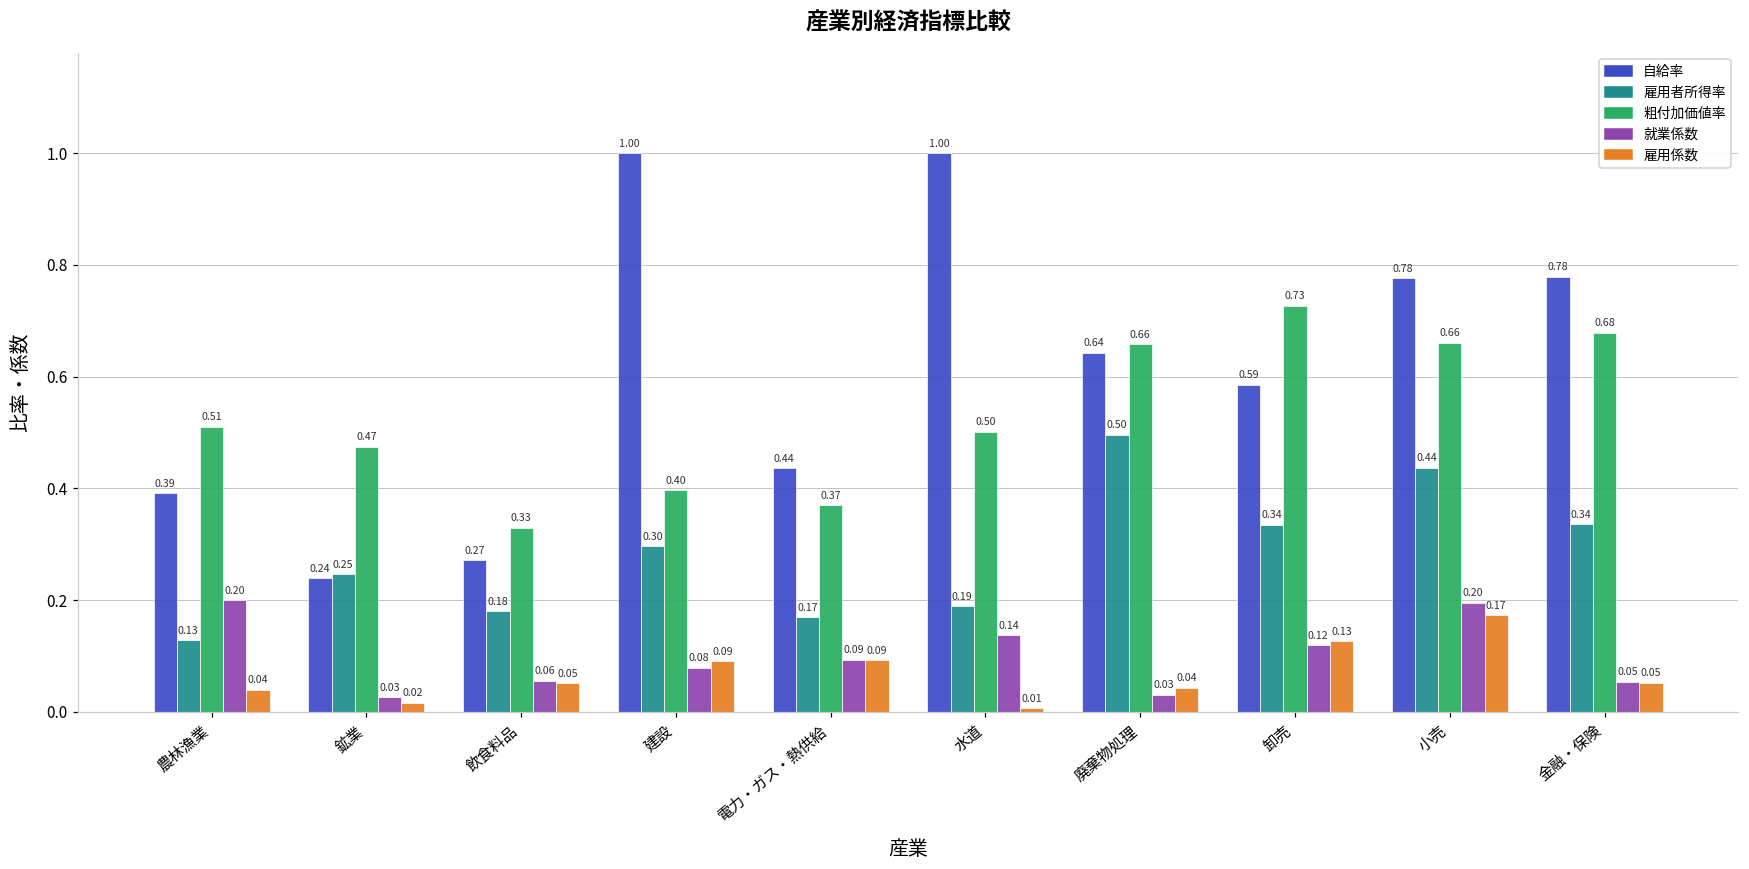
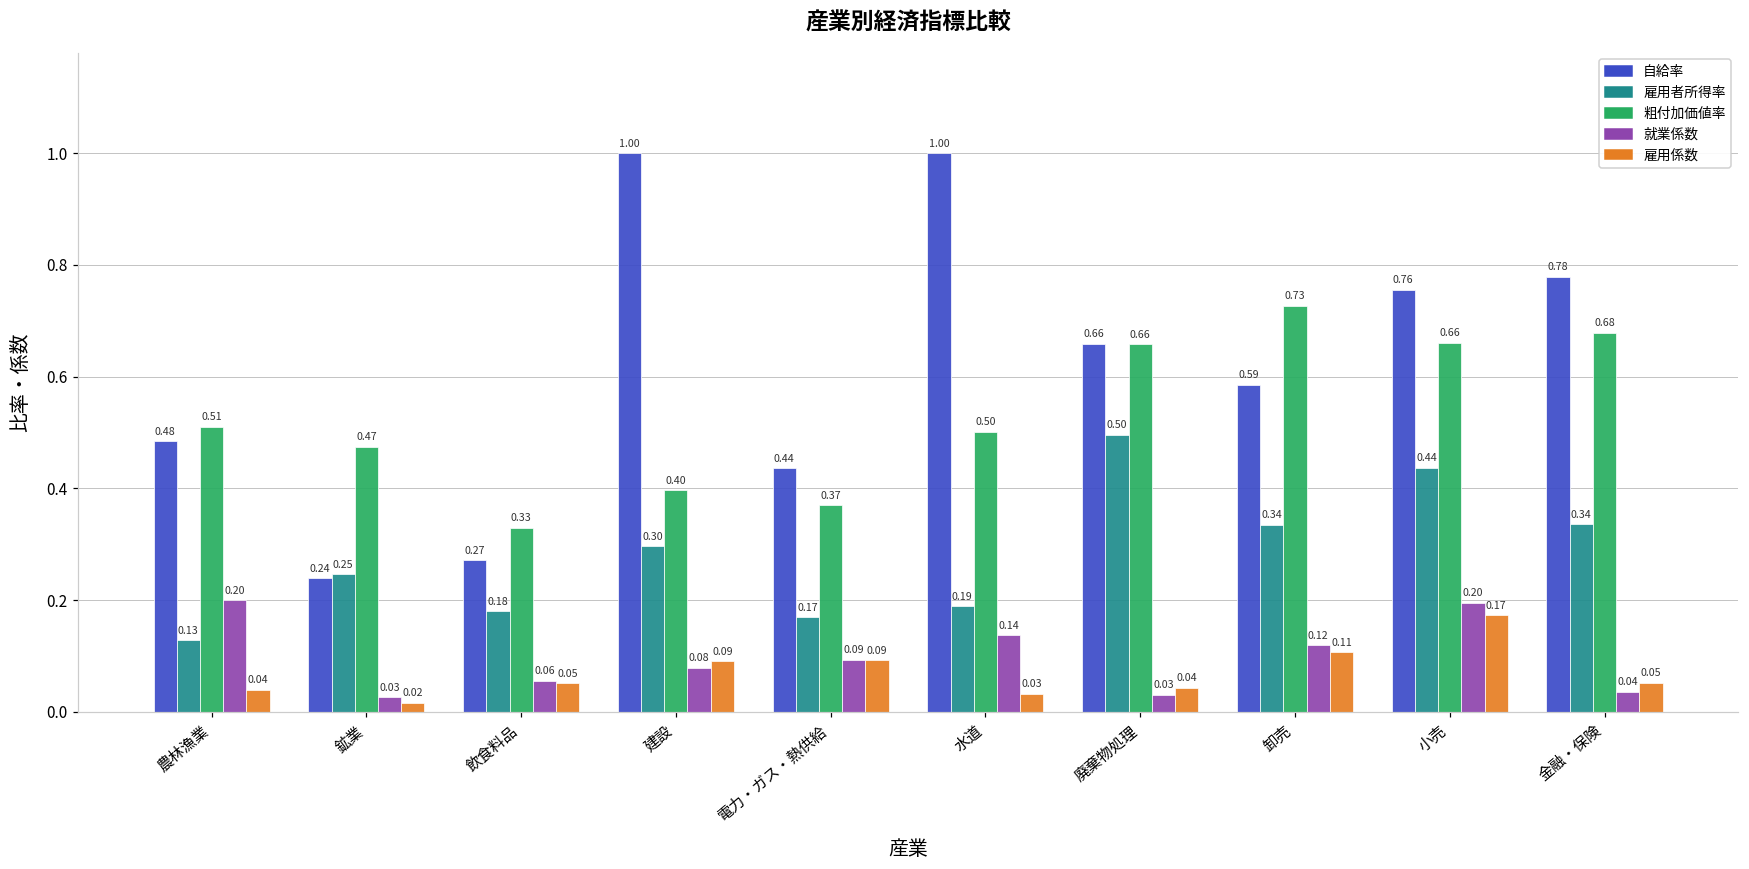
  {
    "自給率": {
-     "農林漁業": 0.39,
+     "農林漁業": 0.48,
      "鉱業": 0.24,
      "飲食料品": 0.27,
      "建設": 1.00,
      "電力・ガス・熱供給": 0.44,
      "水道": 1.00,
-     "廃棄物処理": 0.64,
+     "廃棄物処理": 0.66,
      "卸売": 0.59,
-     "小売": 0.78,
+     "小売": 0.76,
      "金融・保険": 0.78
    },
    "就業係数": {
      "農林漁業": 0.20,
      "鉱業": 0.03,
      "飲食料品": 0.06,
      "建設": 0.08,
      "電力・ガス・熱供給": 0.09,
      "水道": 0.14,
      "廃棄物処理": 0.03,
      "卸売": 0.12,
      "小売": 0.20,
-     "金融・保険": 0.05
+     "金融・保険": 0.04
    },
    "雇用係数": {
      "農林漁業": 0.04,
      "鉱業": 0.02,
      "飲食料品": 0.05,
      "建設": 0.09,
      "電力・ガス・熱供給": 0.09,
-     "水道": 0.01,
+     "水道": 0.03,
      "廃棄物処理": 0.04,
-     "卸売": 0.13,
+     "卸売": 0.11,
      "小売": 0.17,
      "金融・保険": 0.05
    }
  }
